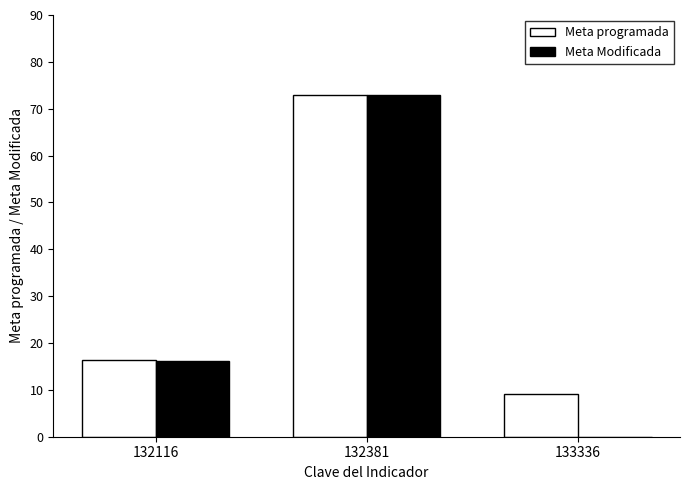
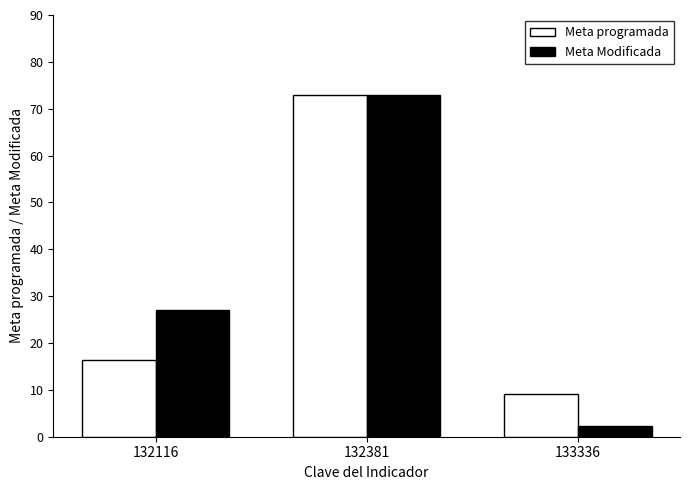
  {
    "Meta programada": {
      "132116": 16,
      "132381": 73,
      "133336": 9
    },
    "Meta Modificada": {
-     "132116": 16,
+     "132116": 27,
      "132381": 73,
-     "133336": 0
+     "133336": 2
    }
  }
